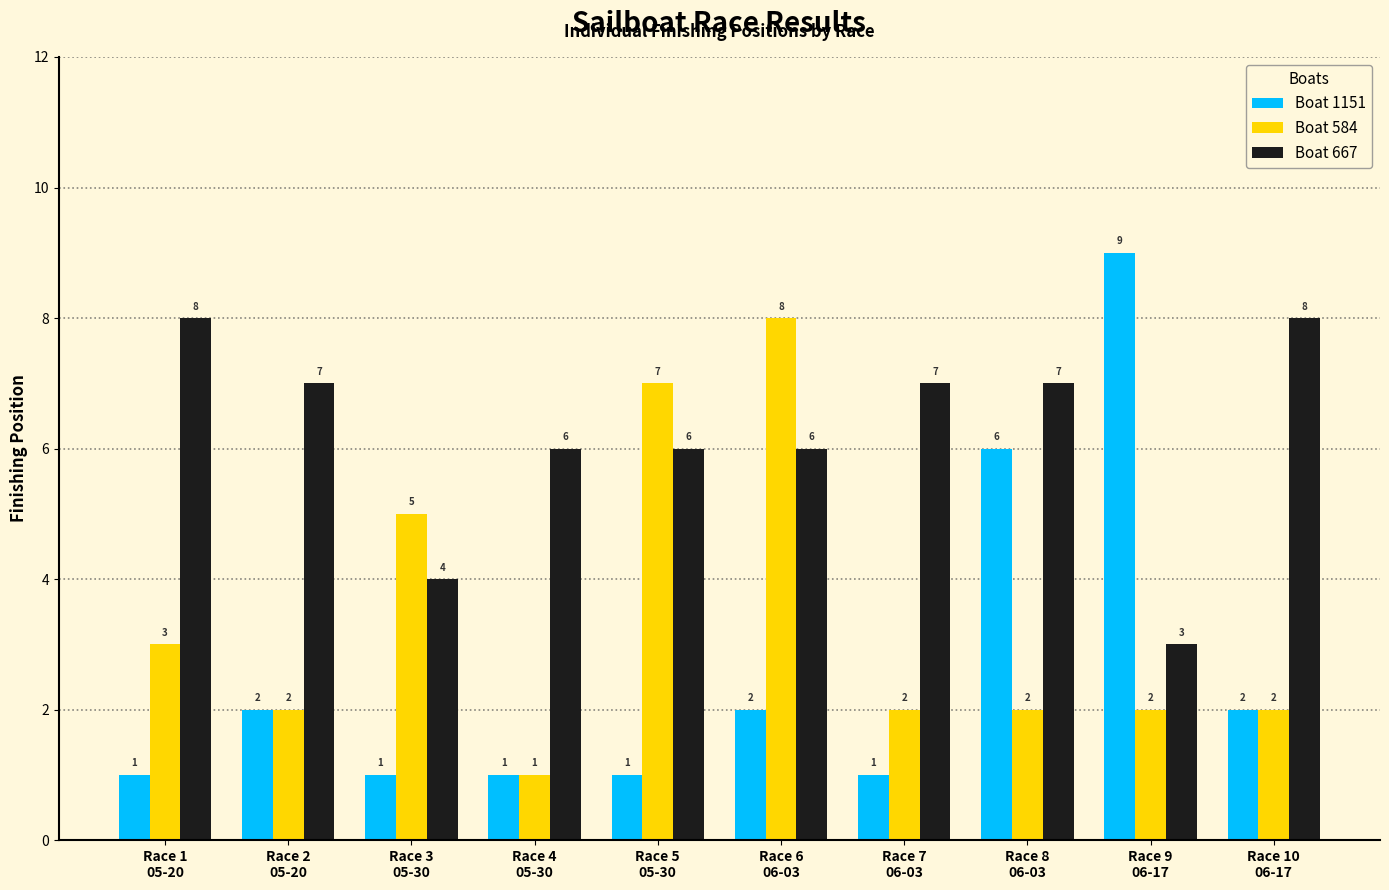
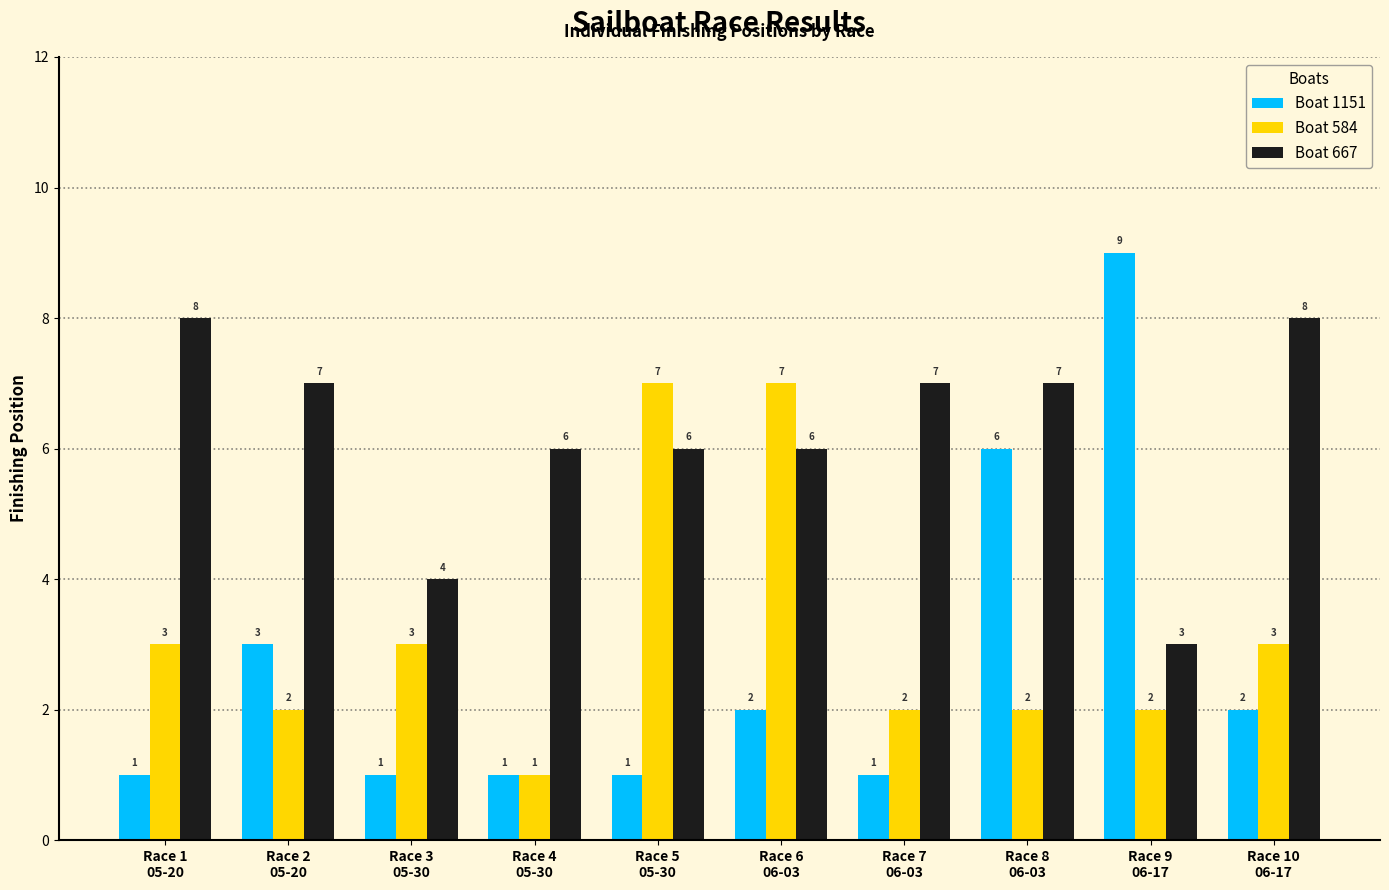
  {
    "Boat 1151": {
      "Race 1 05-20": 1,
-     "Race 2 05-20": 2,
+     "Race 2 05-20": 3,
      "Race 3 05-30": 1,
      "Race 4 05-30": 1,
      "Race 5 05-30": 1,
      "Race 6 06-03": 2,
      "Race 7 06-03": 1,
      "Race 8 06-03": 6,
      "Race 9 06-17": 9,
      "Race 10 06-17": 2
    },
    "Boat 584": {
      "Race 1 05-20": 3,
      "Race 2 05-20": 2,
-     "Race 3 05-30": 5,
+     "Race 3 05-30": 3,
      "Race 4 05-30": 1,
      "Race 5 05-30": 7,
-     "Race 6 06-03": 8,
+     "Race 6 06-03": 7,
      "Race 7 06-03": 2,
      "Race 8 06-03": 2,
      "Race 9 06-17": 2,
-     "Race 10 06-17": 2
+     "Race 10 06-17": 3
    },
    "Boat 667": {
      "Race 1 05-20": 8,
      "Race 2 05-20": 7,
      "Race 3 05-30": 4,
      "Race 4 05-30": 6,
      "Race 5 05-30": 6,
      "Race 6 06-03": 6,
      "Race 7 06-03": 7,
      "Race 8 06-03": 7,
      "Race 9 06-17": 3,
      "Race 10 06-17": 8
    }
  }
